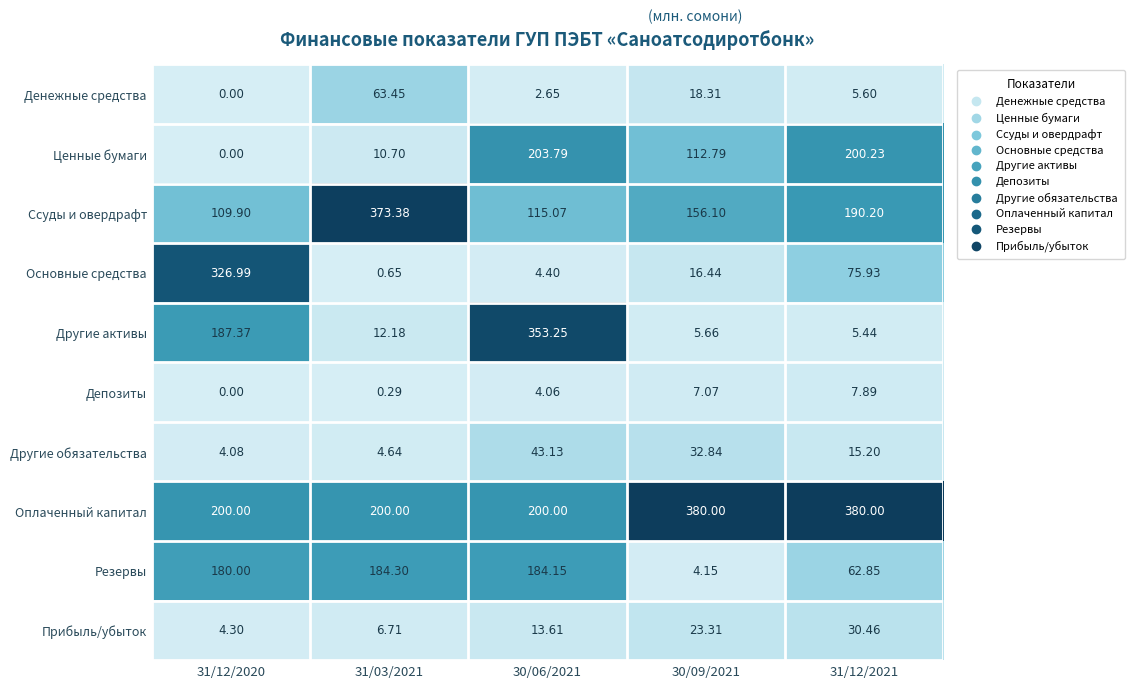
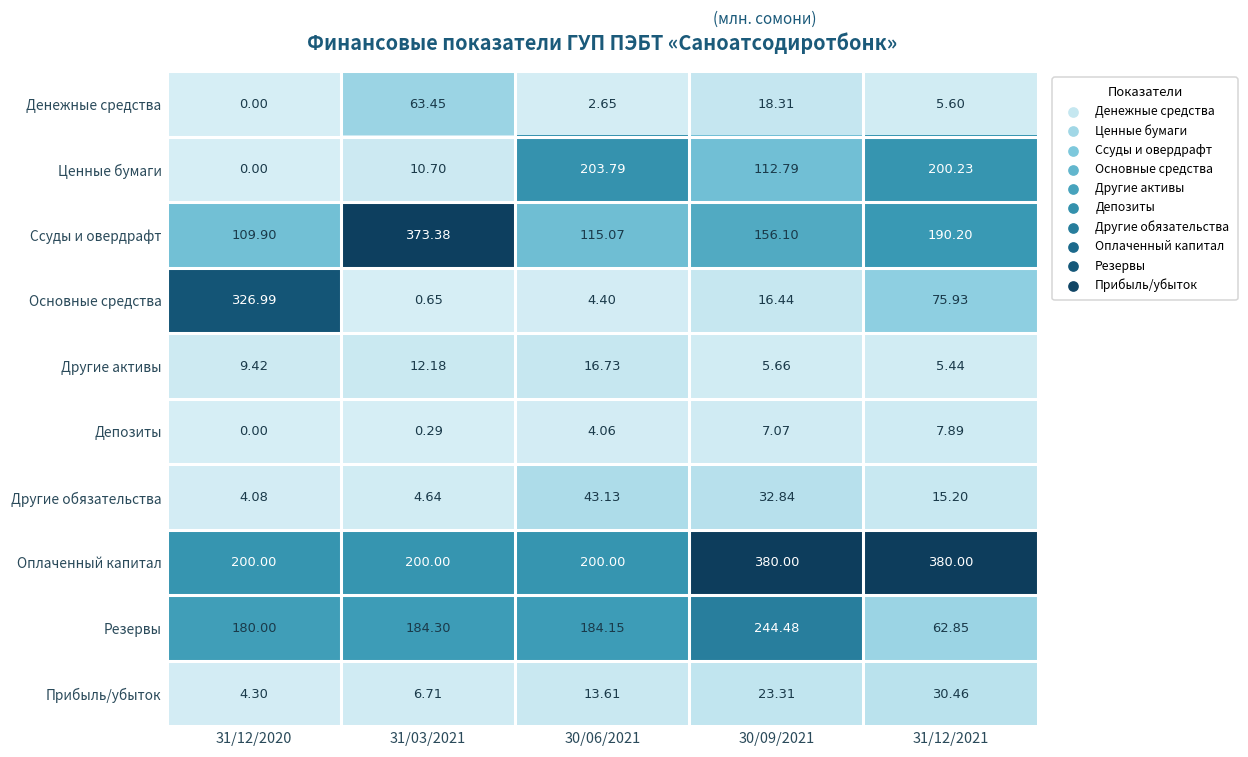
  {
    "Денежные средства": {
      "31/12/2020": 0.00,
      "31/03/2021": 63.45,
      "30/06/2021": 2.65,
      "30/09/2021": 18.31,
      "31/12/2021": 5.60
    },
    "Ценные бумаги": {
      "31/12/2020": 0.00,
      "31/03/2021": 10.70,
      "30/06/2021": 203.79,
      "30/09/2021": 112.79,
      "31/12/2021": 200.23
    },
    "Ссуды и овердрафт": {
      "31/12/2020": 109.90,
      "31/03/2021": 373.38,
      "30/06/2021": 115.07,
      "30/09/2021": 156.10,
      "31/12/2021": 190.20
    },
    "Основные средства": {
      "31/12/2020": 326.99,
      "31/03/2021": 0.65,
      "30/06/2021": 4.40,
      "30/09/2021": 16.44,
      "31/12/2021": 75.93
    },
    "Другие активы": {
-     "31/12/2020": 187.37,
+     "31/12/2020": 9.42,
      "31/03/2021": 12.18,
-     "30/06/2021": 353.25,
+     "30/06/2021": 16.73,
      "30/09/2021": 5.66,
      "31/12/2021": 5.44
    },
    "Депозиты": {
      "31/12/2020": 0.00,
      "31/03/2021": 0.29,
      "30/06/2021": 4.06,
      "30/09/2021": 7.07,
      "31/12/2021": 7.89
    },
    "Другие обязательства": {
      "31/12/2020": 4.08,
      "31/03/2021": 4.64,
      "30/06/2021": 43.13,
      "30/09/2021": 32.84,
      "31/12/2021": 15.20
    },
    "Оплаченный капитал": {
      "31/12/2020": 200.00,
      "31/03/2021": 200.00,
      "30/06/2021": 200.00,
      "30/09/2021": 380.00,
      "31/12/2021": 380.00
    },
    "Резервы": {
      "31/12/2020": 180.00,
      "31/03/2021": 184.30,
      "30/06/2021": 184.15,
-     "30/09/2021": 4.15,
+     "30/09/2021": 244.48,
      "31/12/2021": 62.85
    },
    "Прибыль/убыток": {
      "31/12/2020": 4.30,
      "31/03/2021": 6.71,
      "30/06/2021": 13.61,
      "30/09/2021": 23.31,
      "31/12/2021": 30.46
    }
  }
